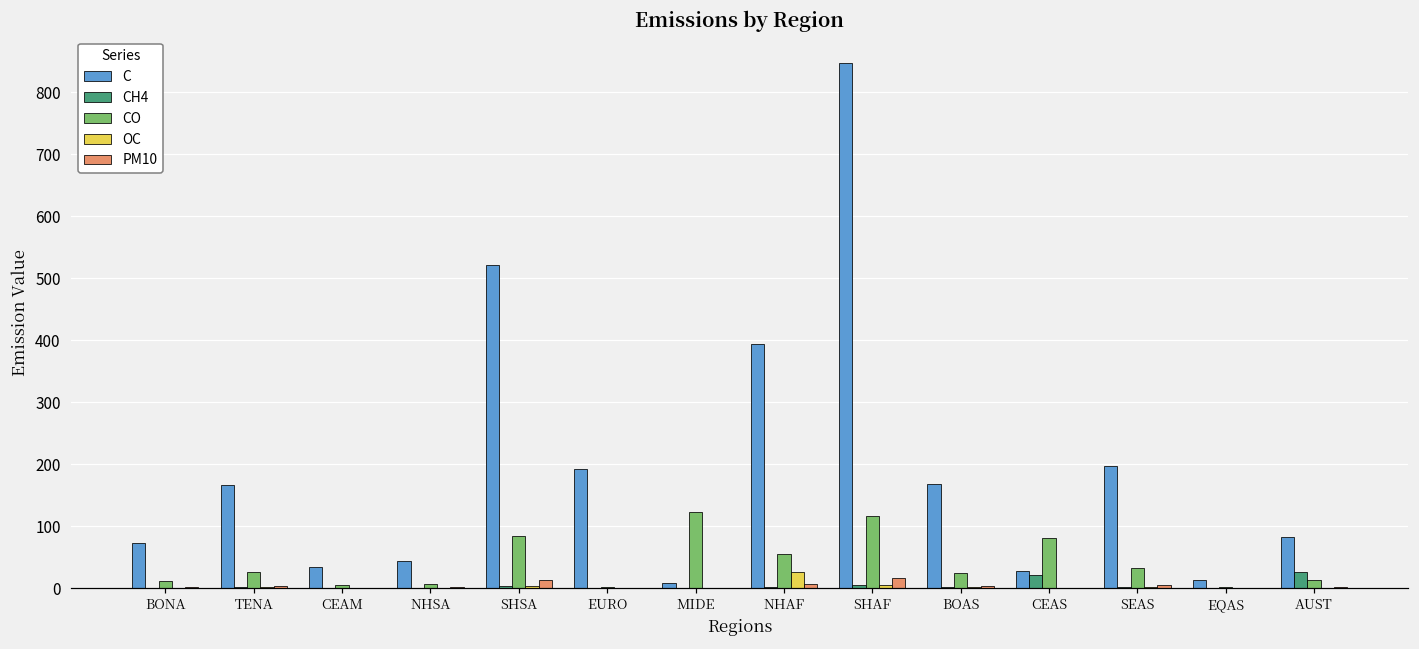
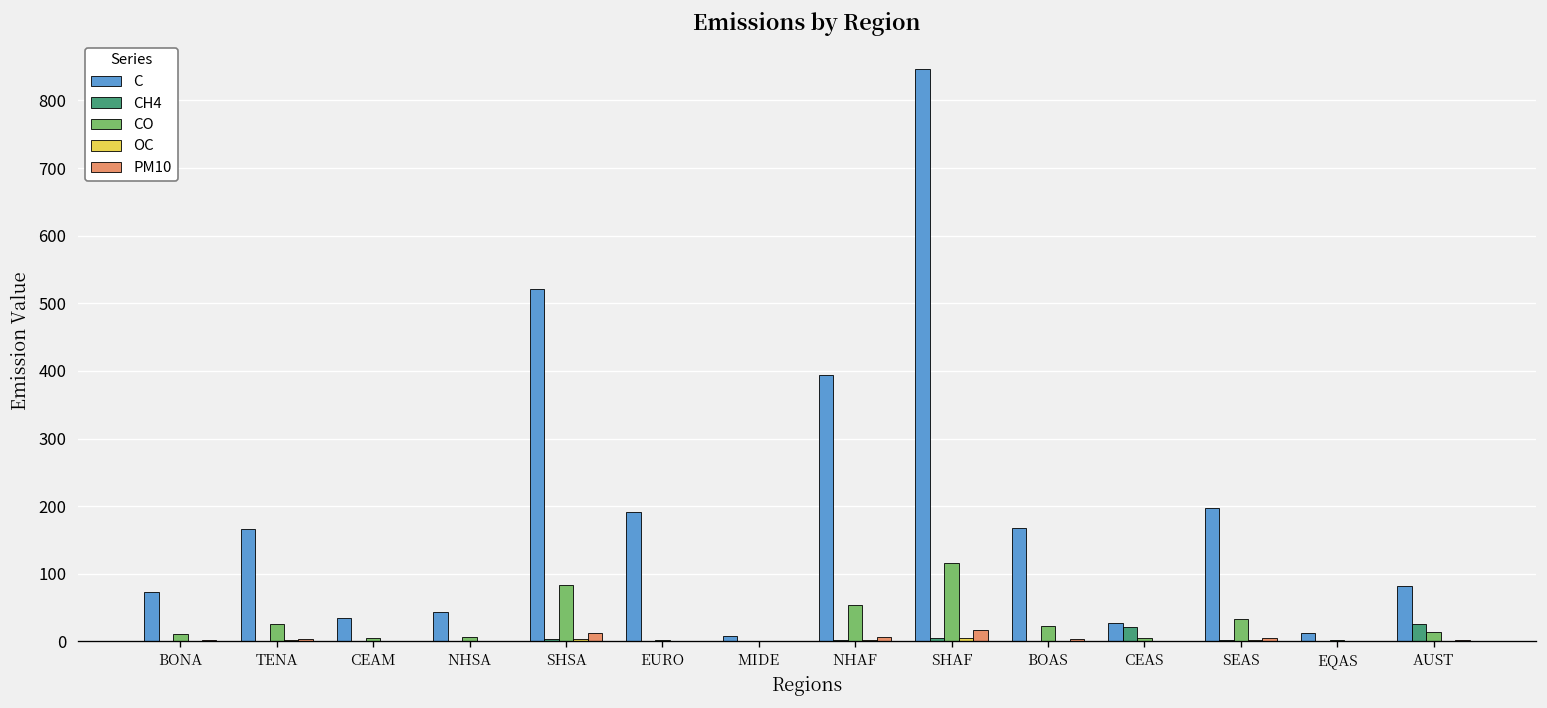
  {
    "C": {
      "BONA": 70,
      "TENA": 170,
      "CEAM": 30,
      "NHSA": 40,
      "SHSA": 520,
      "EURO": 190,
      "MIDE": 10,
      "NHAF": 390,
      "SHAF": 850,
      "BOAS": 170,
      "CEAS": 30,
      "SEAS": 200,
      "EQAS": 10,
      "AUST": 80
    },
    "CH4": {
      "SHAF": 0,
      "CEAS": 20,
      "AUST": 30
    },
    "CO": {
      "BONA": 10,
      "TENA": 30,
      "CEAM": 10,
      "NHSA": 10,
      "SHSA": 80,
-     "MIDE": 120,
+     "MIDE": 0,
      "NHAF": 50,
      "SHAF": 120,
      "BOAS": 20,
-     "CEAS": 80,
+     "CEAS": 0,
      "SEAS": 30,
      "AUST": 10
    },
    "OC": {
-     "NHAF": 30,
+     "NHAF": 0,
      "SHAF": 10
    },
    "PM10": {
      "SHSA": 10,
      "NHAF": 10,
      "SHAF": 20,
      "SEAS": 10
    }
  }
